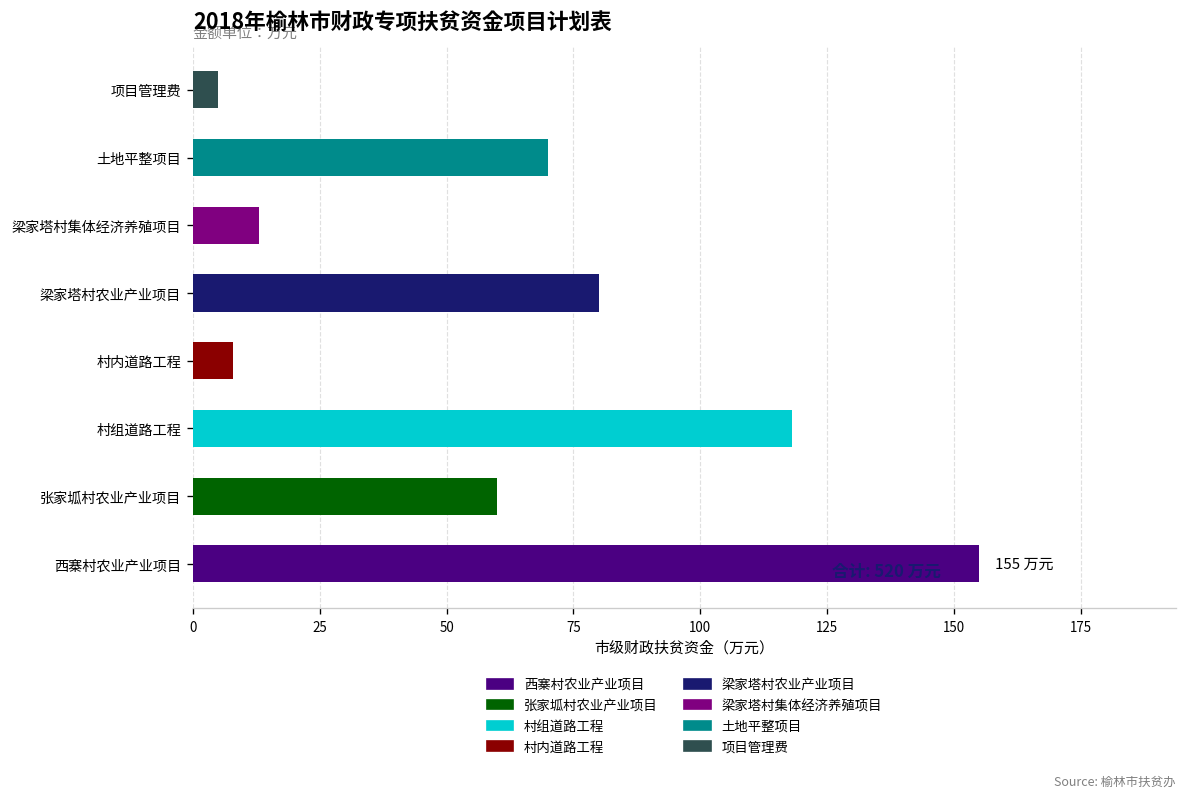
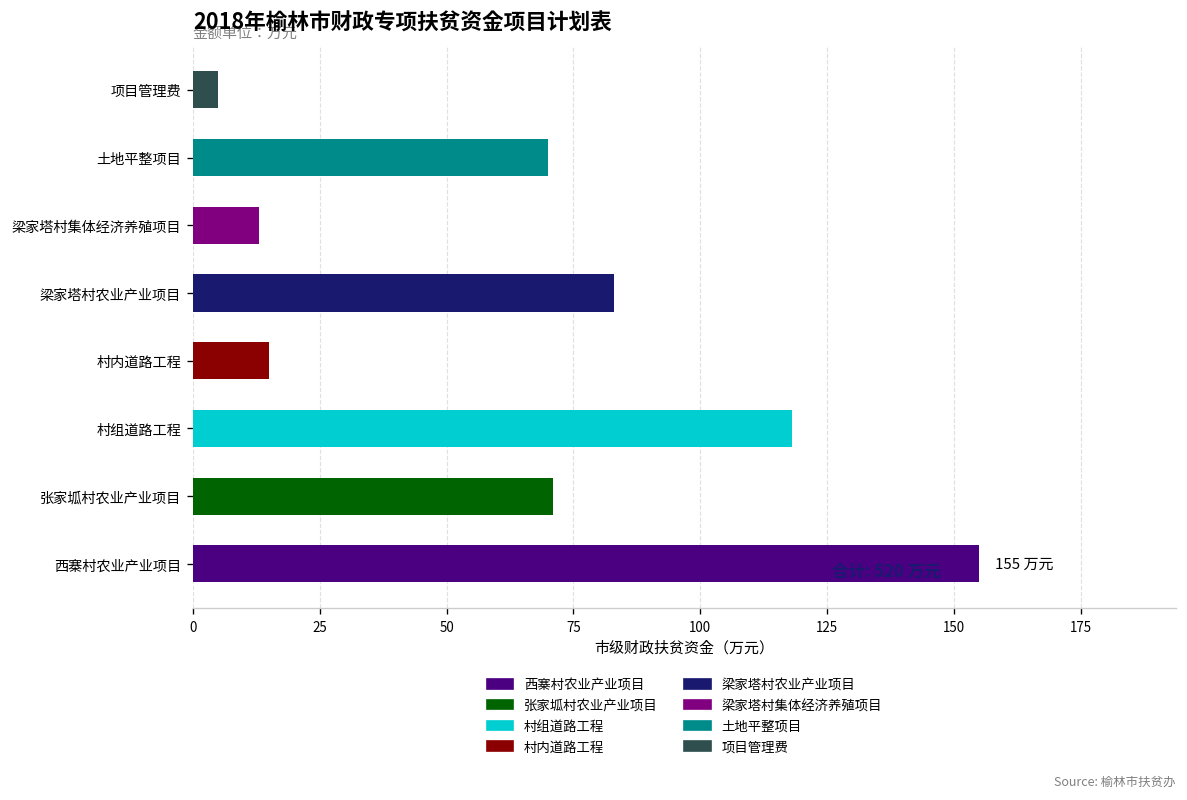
  {
    "项目管理费": 5,
    "土地平整项目": 70,
    "梁家塔村集体经济养殖项目": 13,
-   "梁家塔村农业产业项目": 80,
-   "村内道路工程": 8,
+   "梁家塔村农业产业项目": 83,
+   "村内道路工程": 15,
    "村组道路工程": 118,
-   "张家坬村农业产业项目": 60
+   "张家坬村农业产业项目": 71
  }
